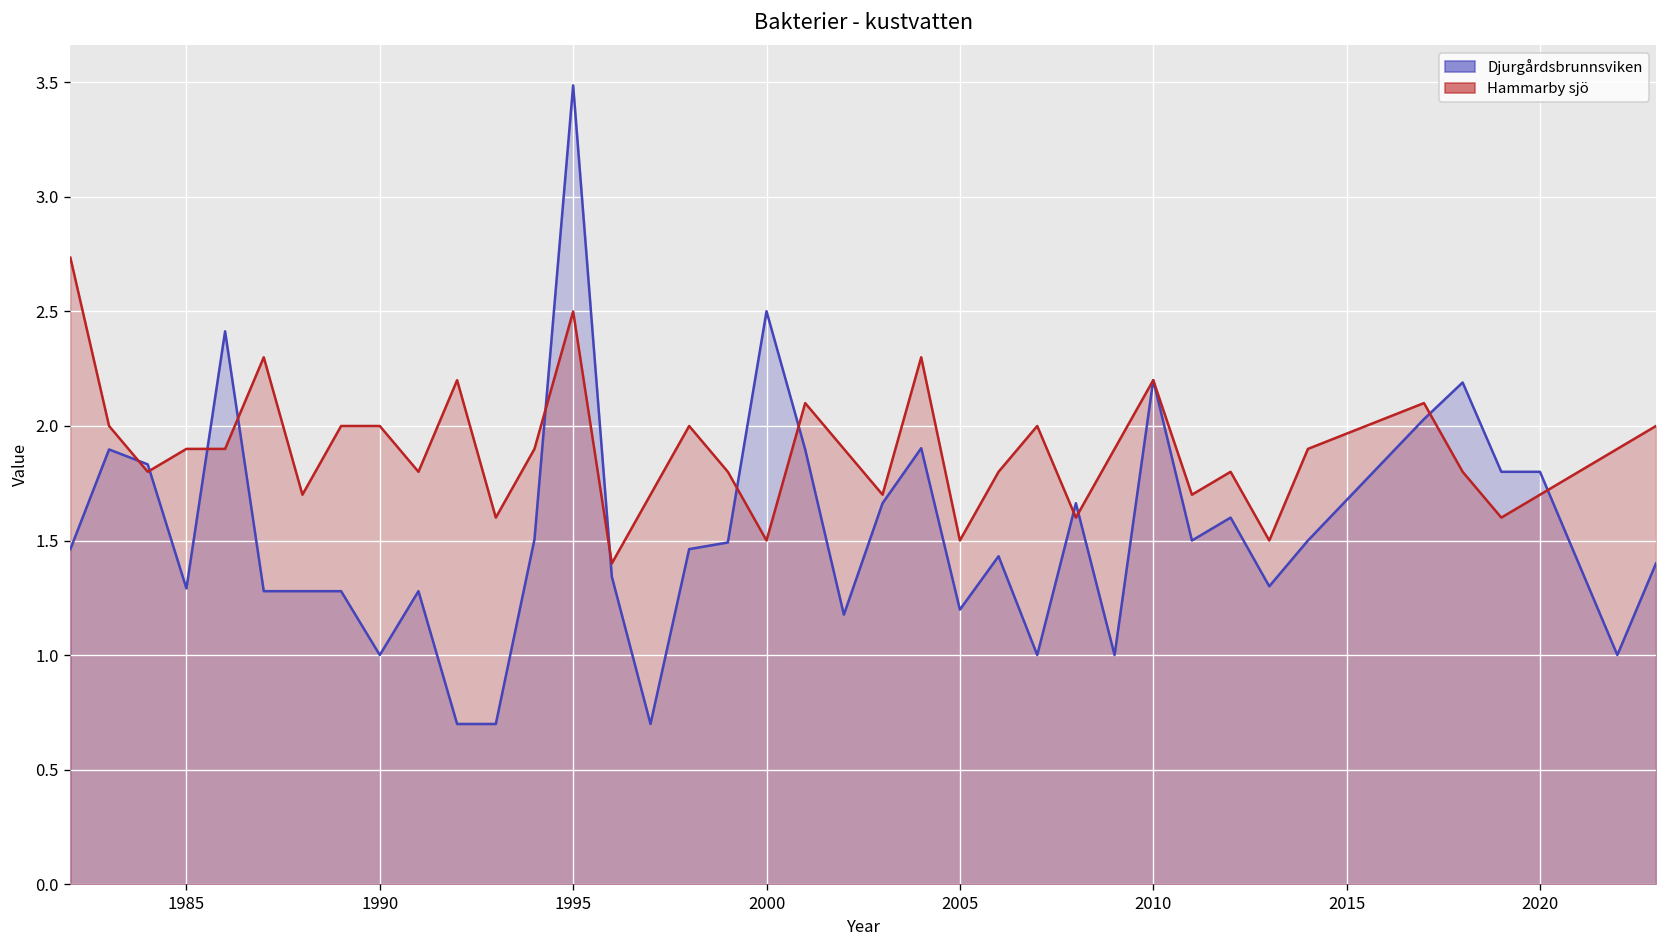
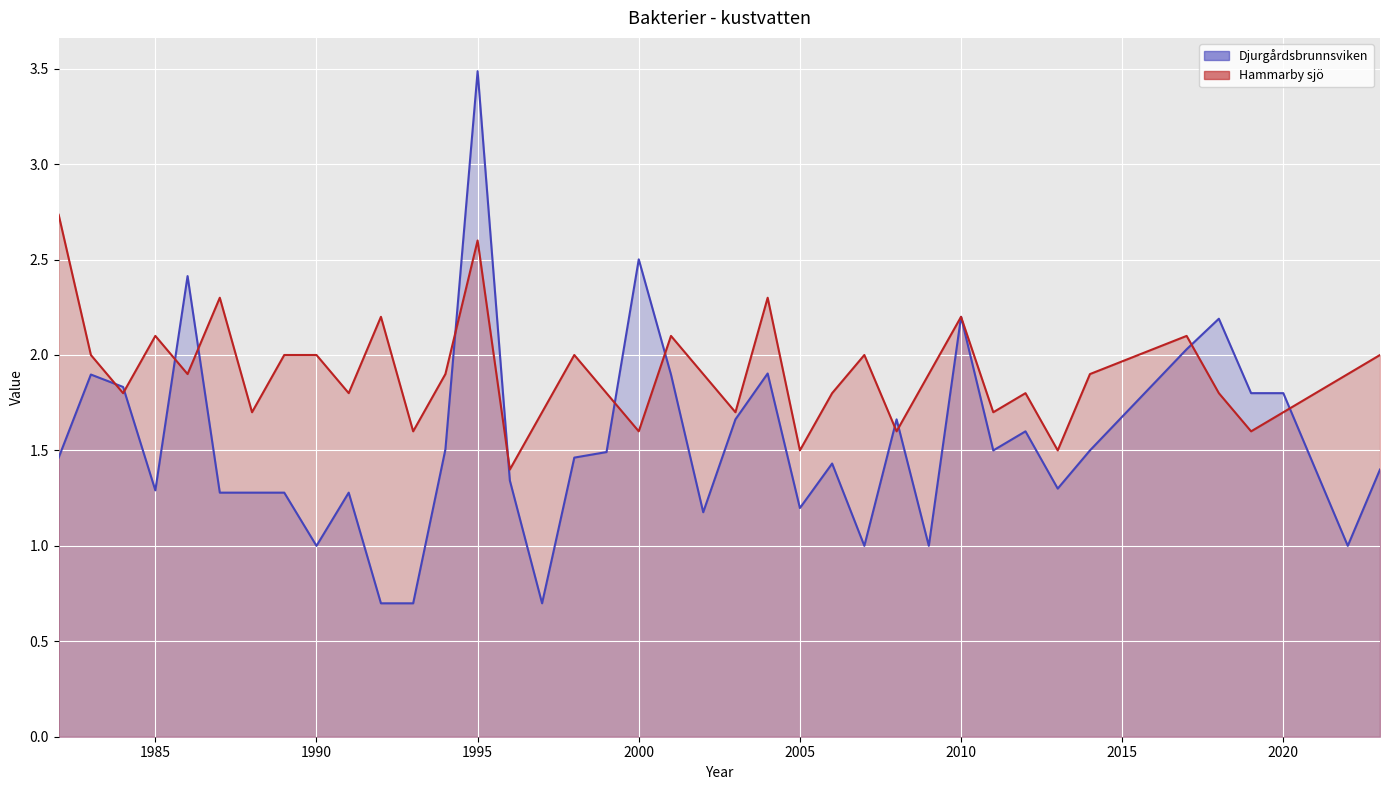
  {
    "Djurgårdsbrunnsviken": {
      "1985": 1.3,
      "1990": 1.0,
      "1995": 3.5,
      "2000": 2.5,
      "2005": 1.2,
      "2020": 1.8
    },
    "Hammarby sjö": {
-     "1985": 1.9,
+     "1985": 2.1,
      "1990": 2.0,
-     "1995": 2.5,
-     "2000": 1.5,
+     "1995": 2.6,
+     "2000": 1.6,
      "2005": 1.5,
      "2020": 1.7
    }
  }
